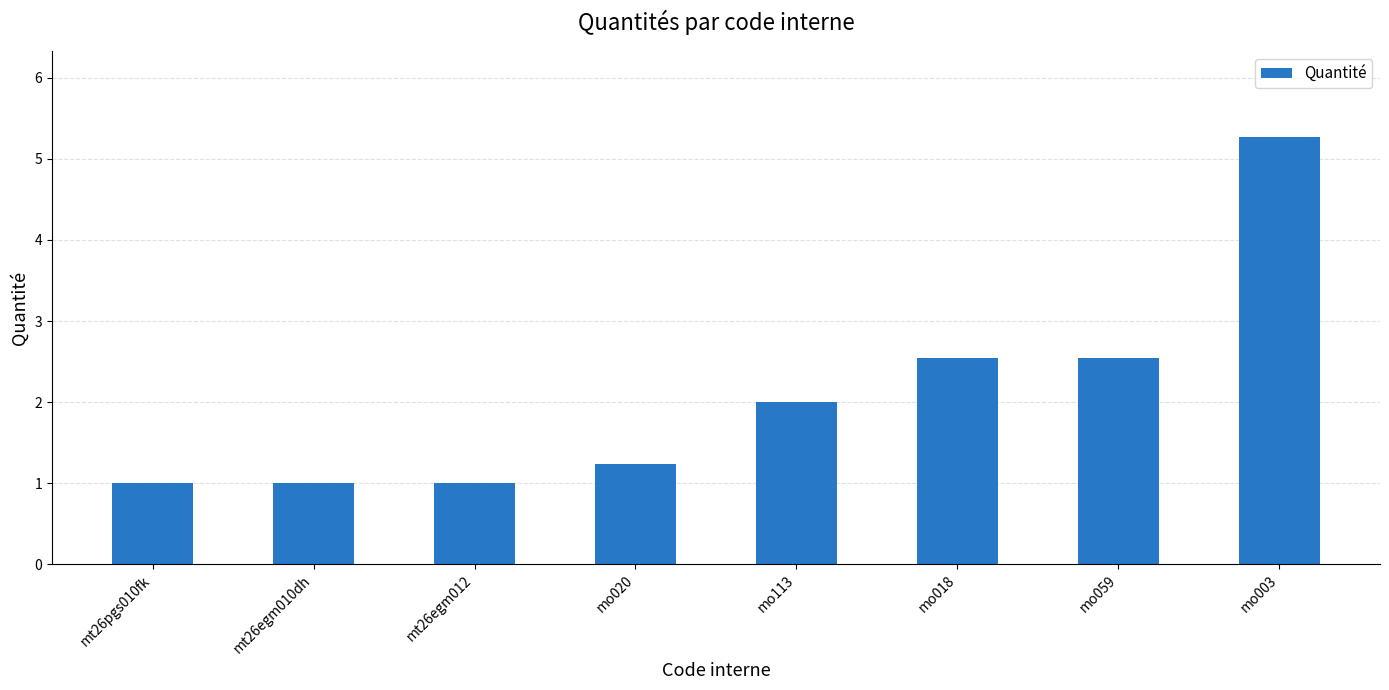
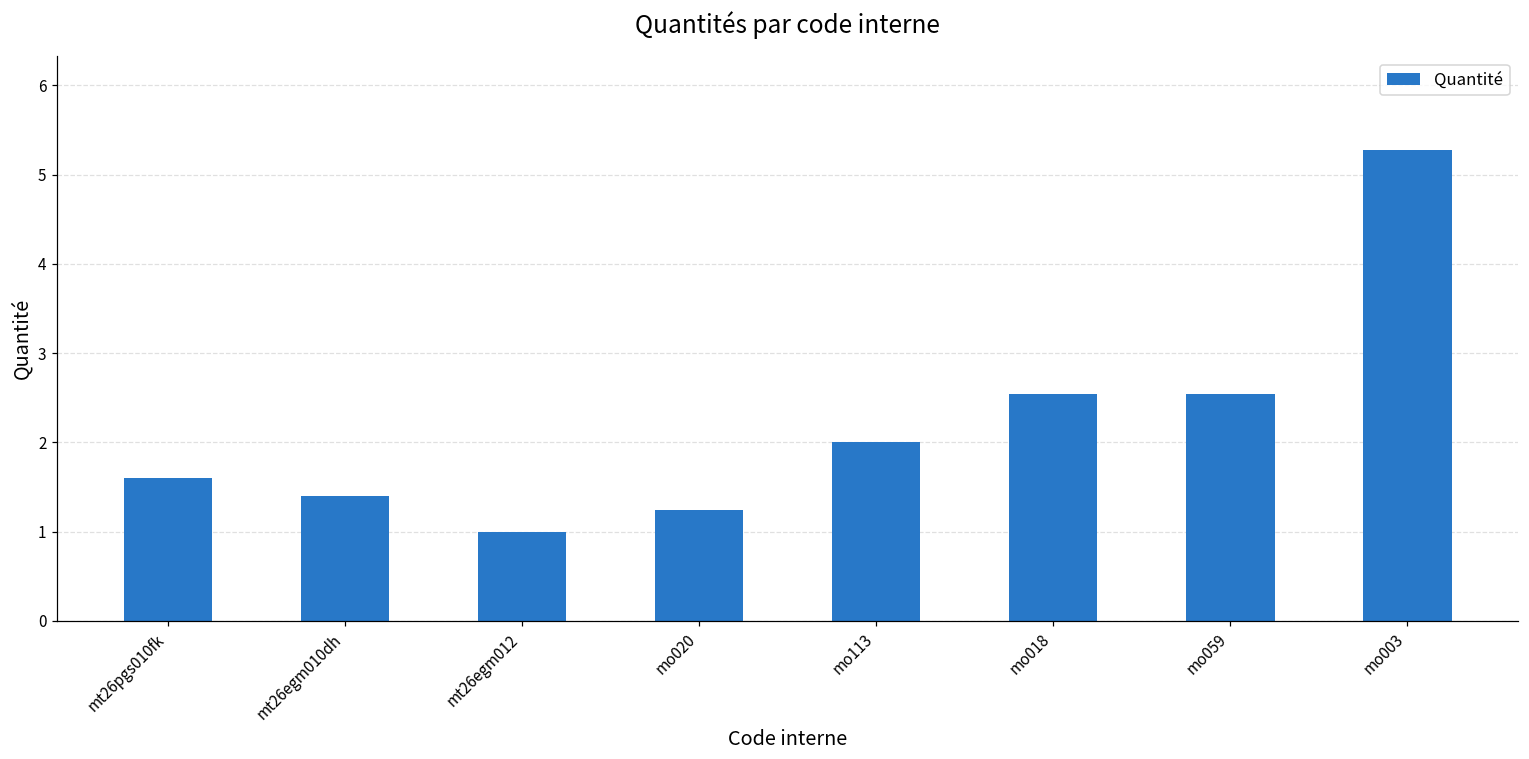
  {
-   "mt26pgs010fk": 1.0,
-   "mt26egm010dh": 1.0,
+   "mt26pgs010fk": 1.6,
+   "mt26egm010dh": 1.4,
    "mt26egm012": 1.0,
    "mo020": 1.2,
    "mo113": 2.0,
    "mo018": 2.5,
    "mo059": 2.5,
    "mo003": 5.3
  }
